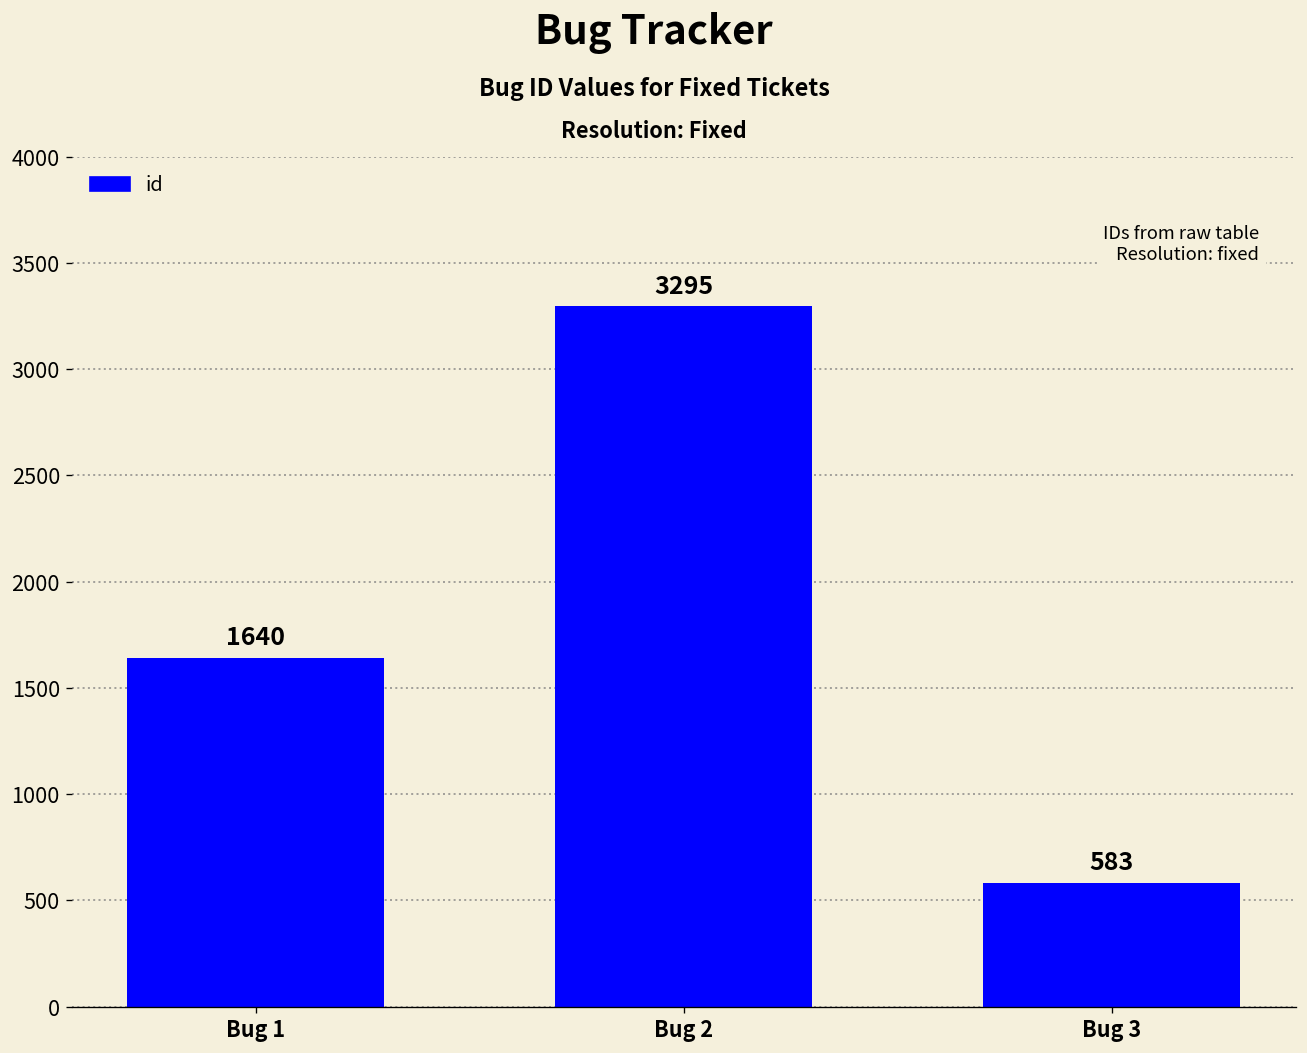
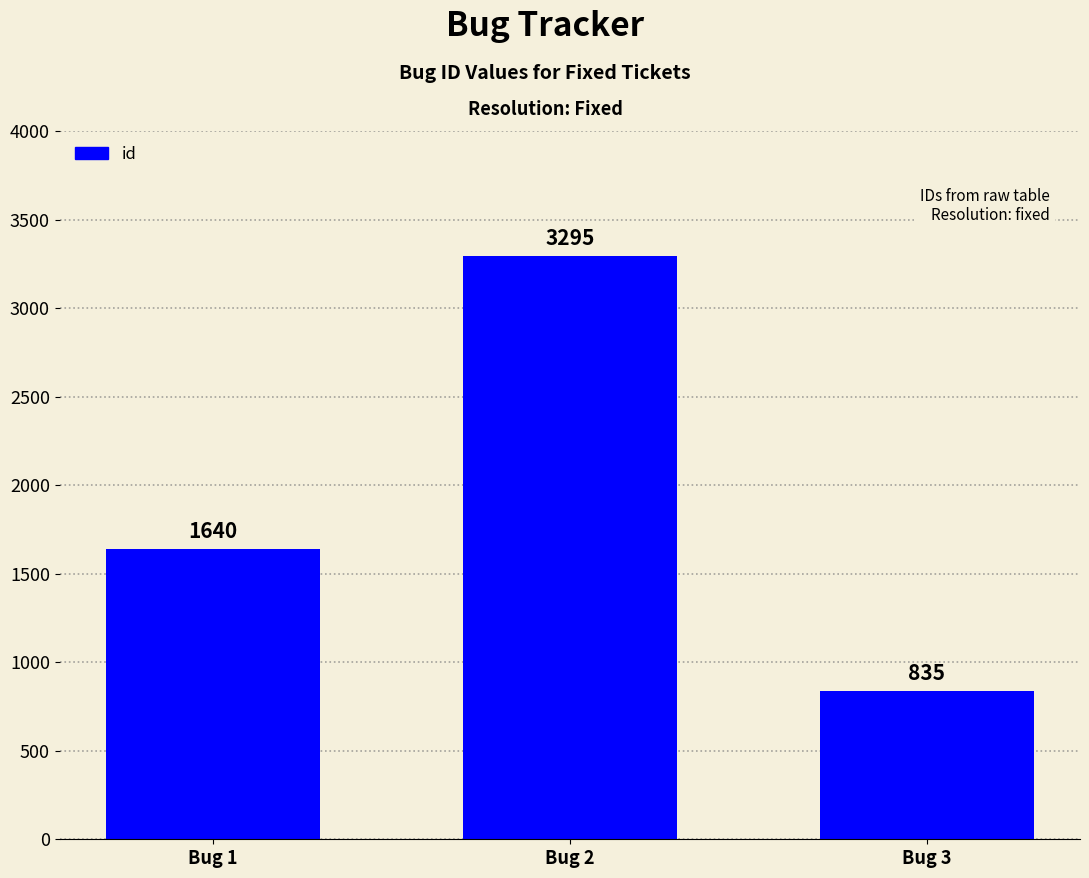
  {
    "Bug 1": 1640,
    "Bug 2": 3295,
-   "Bug 3": 583
+   "Bug 3": 835
  }
